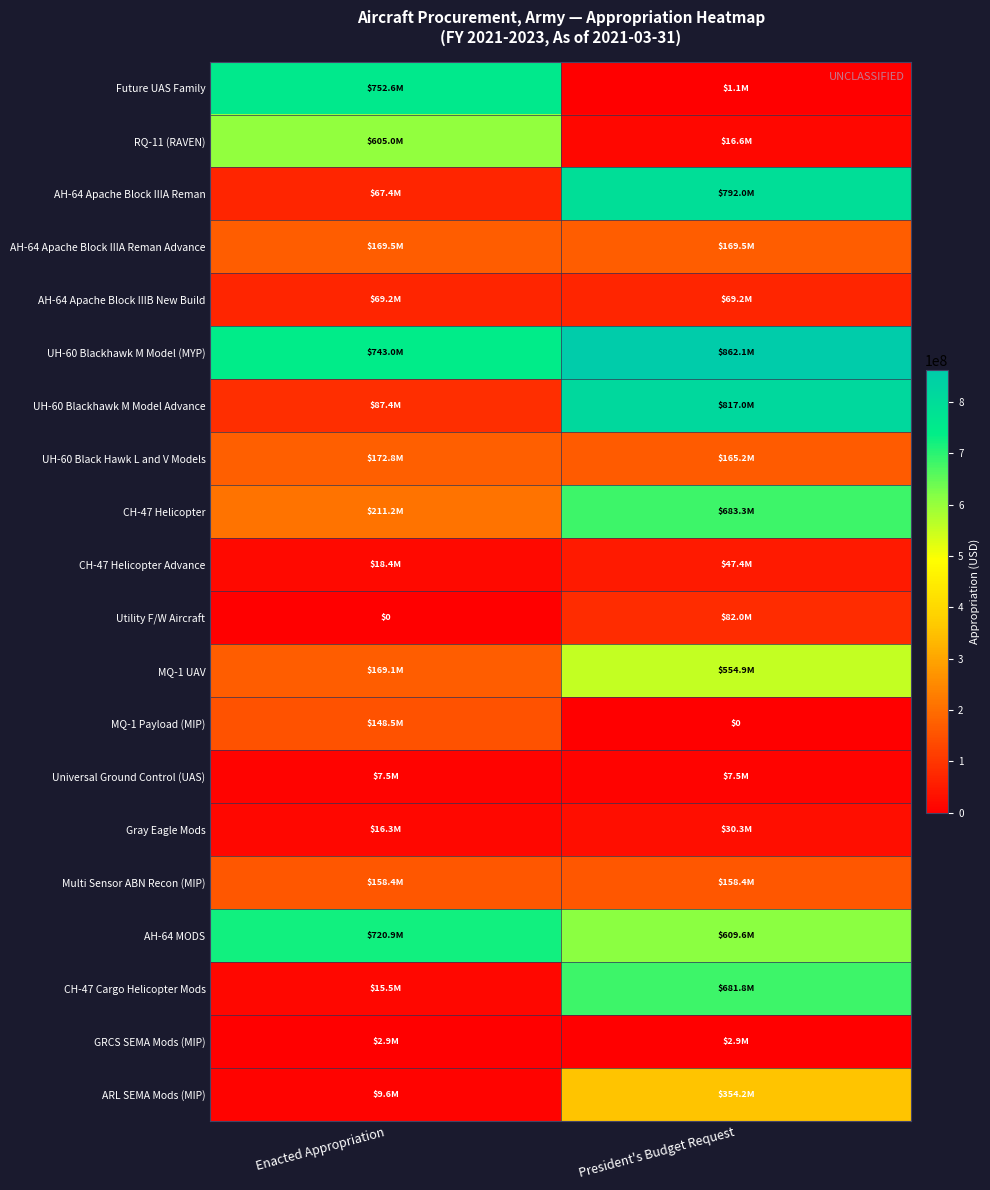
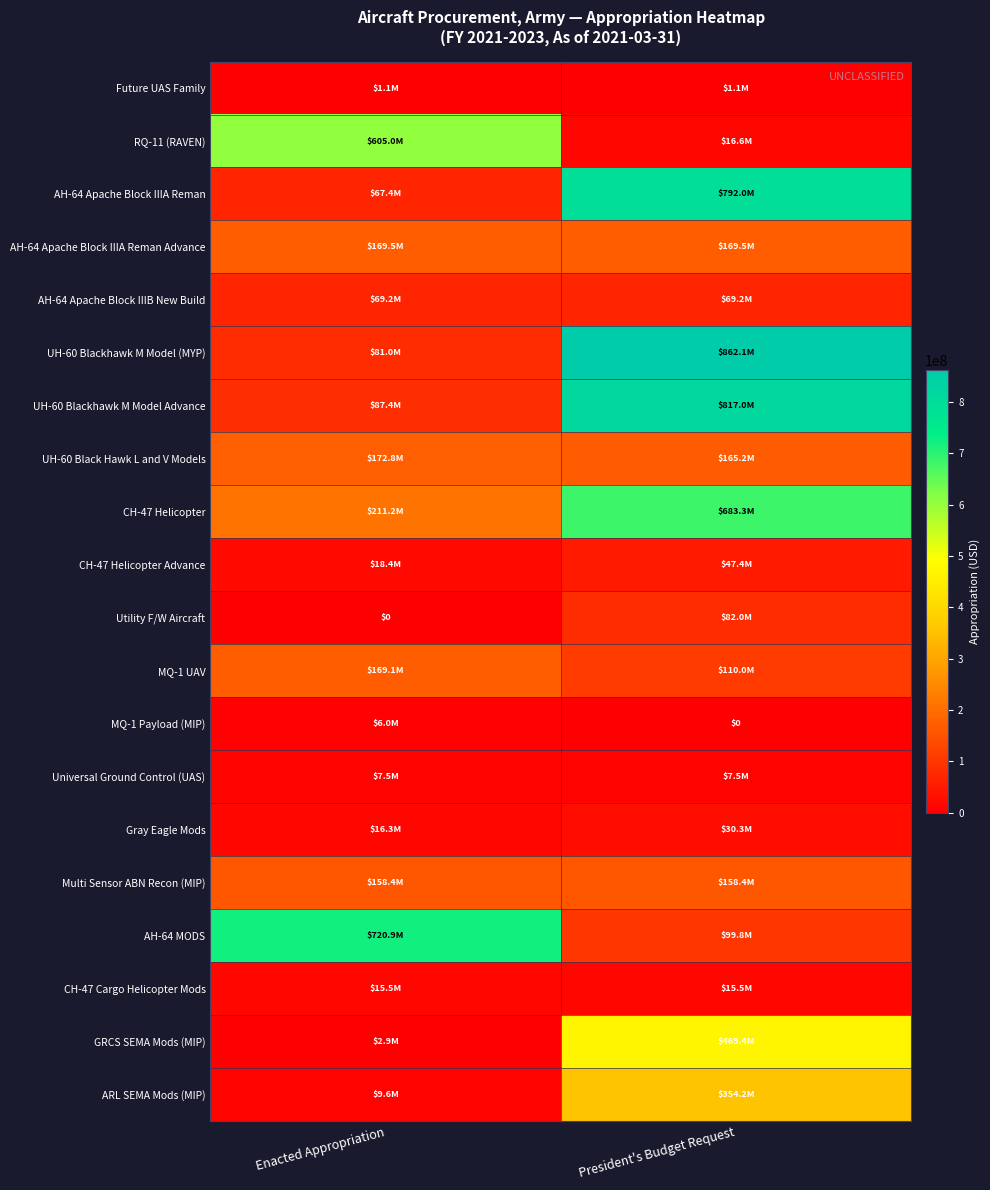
  {
    "Future UAS Family": {
-     "Enacted Appropriation": "$752.6M"
+     "Enacted Appropriation": "$1.1M"
    },
    "RQ-11 (RAVEN)": {
      "Enacted Appropriation": "$605.0M",
      "President's Budget Request": "$16.6M"
    },
    "AH-64 Apache Block IIIA Reman": {
      "Enacted Appropriation": "$67.4M",
      "President's Budget Request": "$792.0M"
    },
    "AH-64 Apache Block IIIA Reman Advance": {
      "Enacted Appropriation": "$169.5M",
      "President's Budget Request": "$169.5M"
    },
    "AH-64 Apache Block IIIB New Build": {
      "Enacted Appropriation": "$69.2M",
      "President's Budget Request": "$69.2M"
    },
    "UH-60 Blackhawk M Model (MYP)": {
-     "Enacted Appropriation": "$743.0M",
+     "Enacted Appropriation": "$81.0M",
      "President's Budget Request": "$862.1M"
    },
    "UH-60 Blackhawk M Model Advance": {
      "Enacted Appropriation": "$87.4M",
      "President's Budget Request": "$817.0M"
    },
    "UH-60 Black Hawk L and V Models": {
      "Enacted Appropriation": "$172.8M",
      "President's Budget Request": "$165.2M"
    },
    "CH-47 Helicopter": {
      "Enacted Appropriation": "$211.2M",
      "President's Budget Request": "$683.3M"
    },
    "CH-47 Helicopter Advance": {
      "Enacted Appropriation": "$18.4M",
      "President's Budget Request": "$47.4M"
    },
    "Utility F/W Aircraft": {
      "Enacted Appropriation": "$0",
      "President's Budget Request": "$82.0M"
    },
    "MQ-1 UAV": {
      "Enacted Appropriation": "$169.1M",
-     "President's Budget Request": "$554.9M"
+     "President's Budget Request": "$110.0M"
    },
    "MQ-1 Payload (MIP)": {
-     "Enacted Appropriation": "$148.5M",
+     "Enacted Appropriation": "$6.0M",
      "President's Budget Request": "$0"
    },
    "Universal Ground Control (UAS)": {
      "Enacted Appropriation": "$7.5M",
      "President's Budget Request": "$7.5M"
    },
    "Gray Eagle Mods": {
      "Enacted Appropriation": "$16.3M",
      "President's Budget Request": "$30.3M"
    },
    "Multi Sensor ABN Recon (MIP)": {
      "Enacted Appropriation": "$158.4M",
      "President's Budget Request": "$158.4M"
    },
    "AH-64 MODS": {
      "Enacted Appropriation": "$720.9M",
-     "President's Budget Request": "$609.6M"
+     "President's Budget Request": "$99.8M"
    },
    "CH-47 Cargo Helicopter Mods": {
      "Enacted Appropriation": "$15.5M",
-     "President's Budget Request": "$681.8M"
+     "President's Budget Request": "$15.5M"
    },
    "GRCS SEMA Mods (MIP)": {
      "Enacted Appropriation": "$2.9M",
-     "President's Budget Request": "$2.9M"
+     "President's Budget Request": "$469.4M"
    },
    "ARL SEMA Mods (MIP)": {
      "Enacted Appropriation": "$9.6M",
      "President's Budget Request": "$354.2M"
    }
  }
